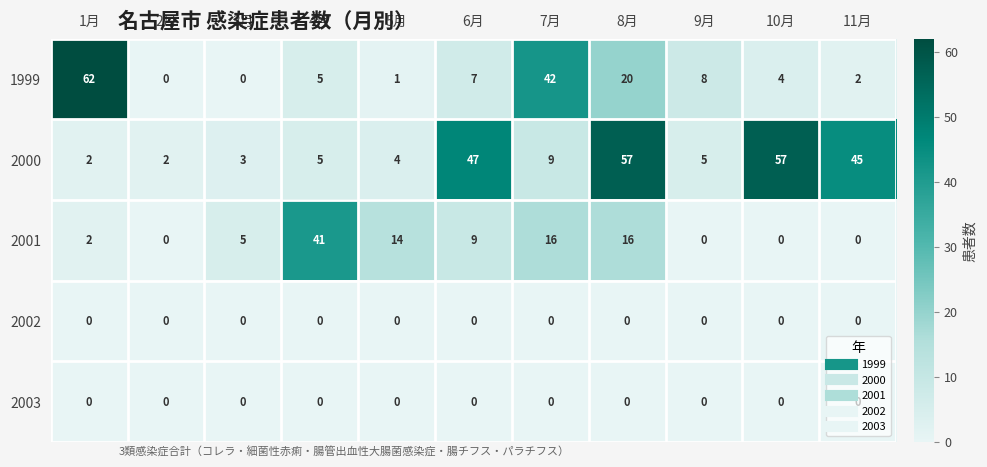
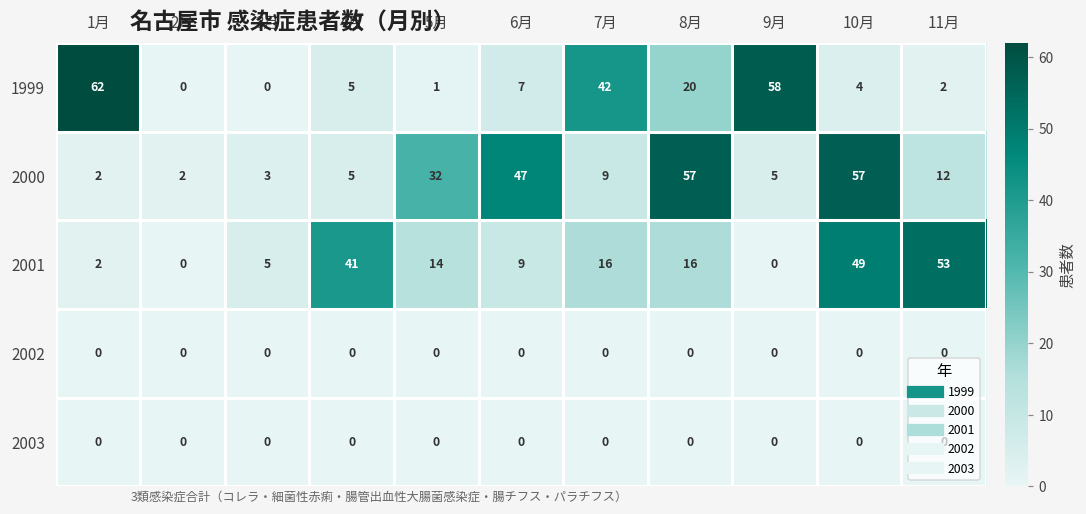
  {
    "1999": {
      "1月": 62,
      "4月": 5,
      "5月": 1,
      "6月": 7,
      "7月": 42,
      "8月": 20,
-     "9月": 8,
+     "9月": 58,
      "10月": 4,
      "11月": 2
    },
    "2000": {
      "1月": 2,
      "4月": 5,
-     "5月": 4,
+     "5月": 32,
      "6月": 47,
      "7月": 9,
      "8月": 57,
      "9月": 5,
      "10月": 57,
-     "11月": 45
+     "11月": 12
    },
    "2001": {
      "1月": 2,
      "4月": 41,
      "5月": 14,
      "6月": 9,
      "7月": 16,
      "8月": 16,
      "9月": 0,
-     "10月": 0,
-     "11月": 0
+     "10月": 49,
+     "11月": 53
    },
    "2002": {
      "1月": 0,
      "4月": 0,
      "5月": 0,
      "6月": 0,
      "7月": 0,
      "8月": 0,
      "9月": 0,
      "10月": 0,
      "11月": 0
    },
    "2003": {
      "1月": 0,
      "4月": 0,
      "5月": 0,
      "6月": 0,
      "7月": 0,
      "8月": 0,
      "9月": 0,
      "10月": 0
    }
  }
